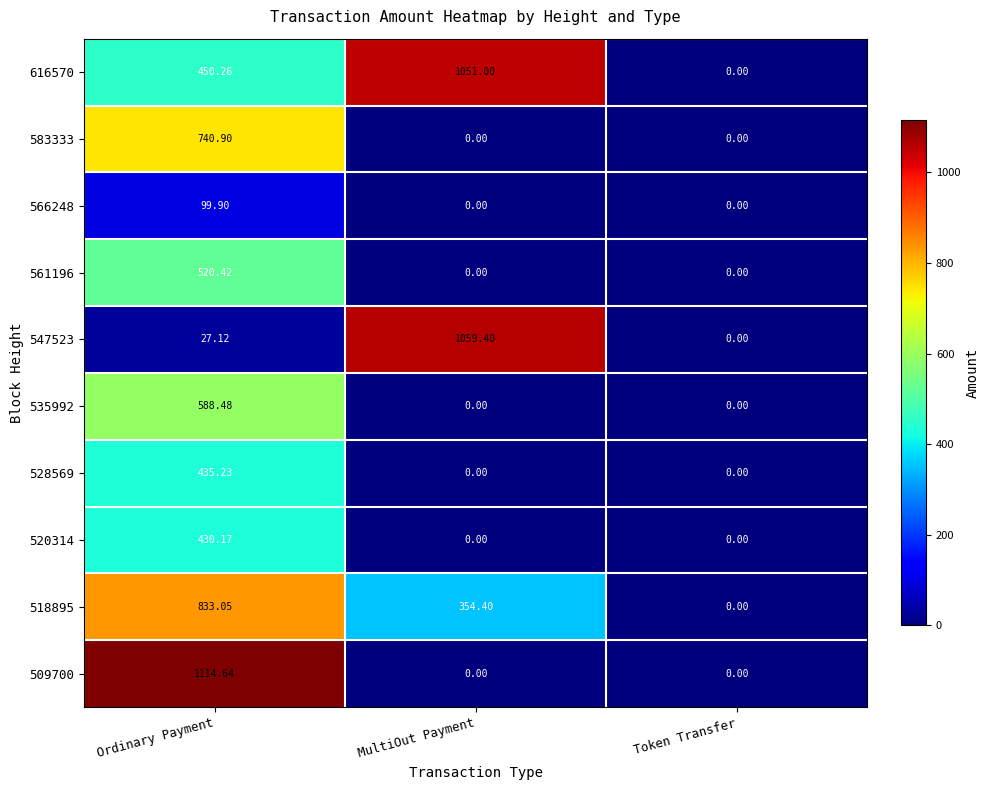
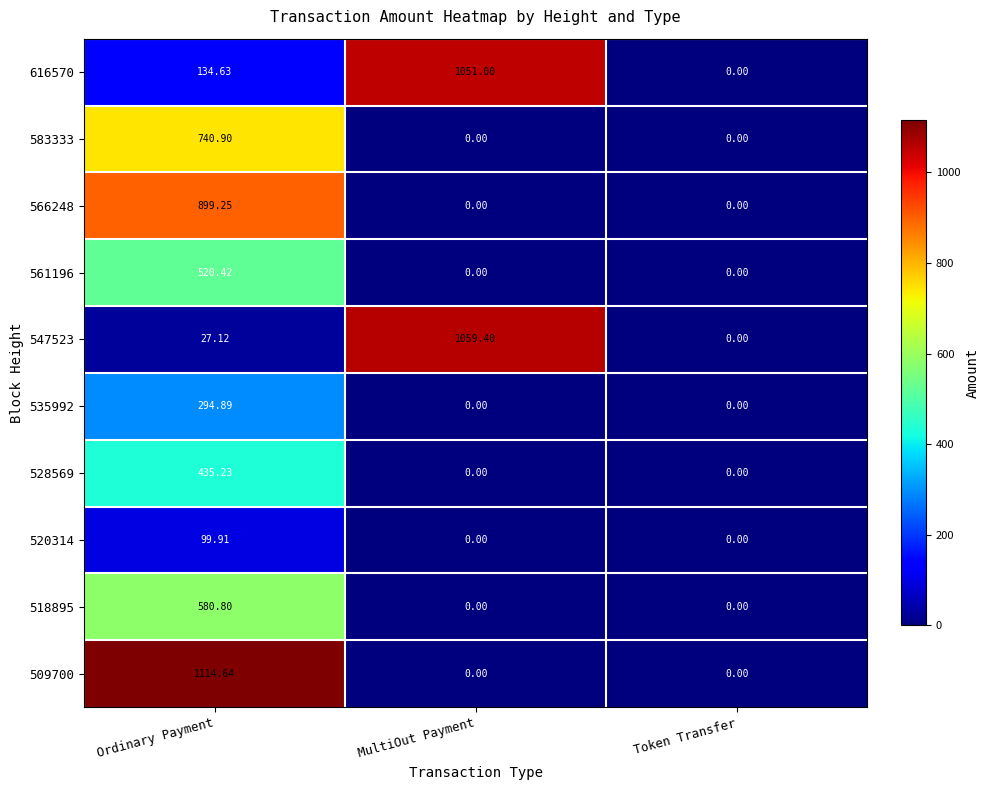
  {
    "616570": {
-     "Ordinary Payment": 450.26,
+     "Ordinary Payment": 134.63,
      "MultiOut Payment": 1051.00,
      "Token Transfer": 0.00
    },
    "583333": {
      "Ordinary Payment": 740.90,
      "MultiOut Payment": 0.00,
      "Token Transfer": 0.00
    },
    "566248": {
-     "Ordinary Payment": 99.90,
+     "Ordinary Payment": 899.25,
      "MultiOut Payment": 0.00,
      "Token Transfer": 0.00
    },
    "561196": {
      "Ordinary Payment": 520.42,
      "MultiOut Payment": 0.00,
      "Token Transfer": 0.00
    },
    "547523": {
      "Ordinary Payment": 27.12,
      "MultiOut Payment": 1059.40,
      "Token Transfer": 0.00
    },
    "535992": {
-     "Ordinary Payment": 588.48,
+     "Ordinary Payment": 294.89,
      "MultiOut Payment": 0.00,
      "Token Transfer": 0.00
    },
    "528569": {
      "Ordinary Payment": 435.23,
      "MultiOut Payment": 0.00,
      "Token Transfer": 0.00
    },
    "520314": {
-     "Ordinary Payment": 430.17,
+     "Ordinary Payment": 99.91,
      "MultiOut Payment": 0.00,
      "Token Transfer": 0.00
    },
    "518895": {
-     "Ordinary Payment": 833.05,
-     "MultiOut Payment": 354.40,
+     "Ordinary Payment": 580.80,
+     "MultiOut Payment": 0.00,
      "Token Transfer": 0.00
    },
    "509700": {
      "Ordinary Payment": 1114.64,
      "MultiOut Payment": 0.00,
      "Token Transfer": 0.00
    }
  }
